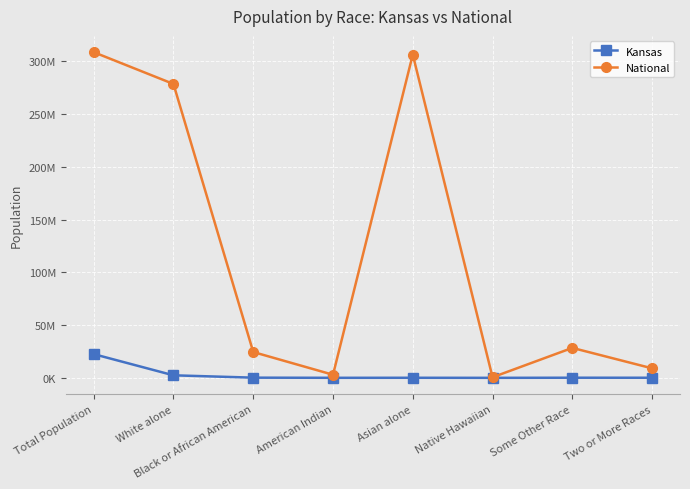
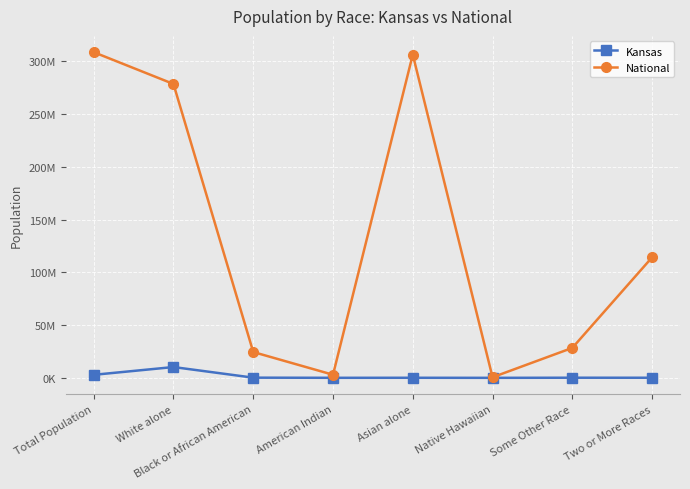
  {
    "Kansas": {
-     "Total Population": 22000000,
-     "White alone": 2000000,
+     "Total Population": 3000000,
+     "White alone": 10000000,
      "Black or African American": 0,
      "American Indian": 0,
      "Asian alone": 0,
      "Some Other Race": 0,
      "Two or More Races": 0
    },
    "National": {
      "Total Population": 309000000,
      "White alone": 279000000,
      "Black or African American": 24000000,
      "American Indian": 3000000,
      "Asian alone": 306000000,
      "Some Other Race": 28000000,
-     "Two or More Races": 9000000
+     "Two or More Races": 114000000
    }
  }
